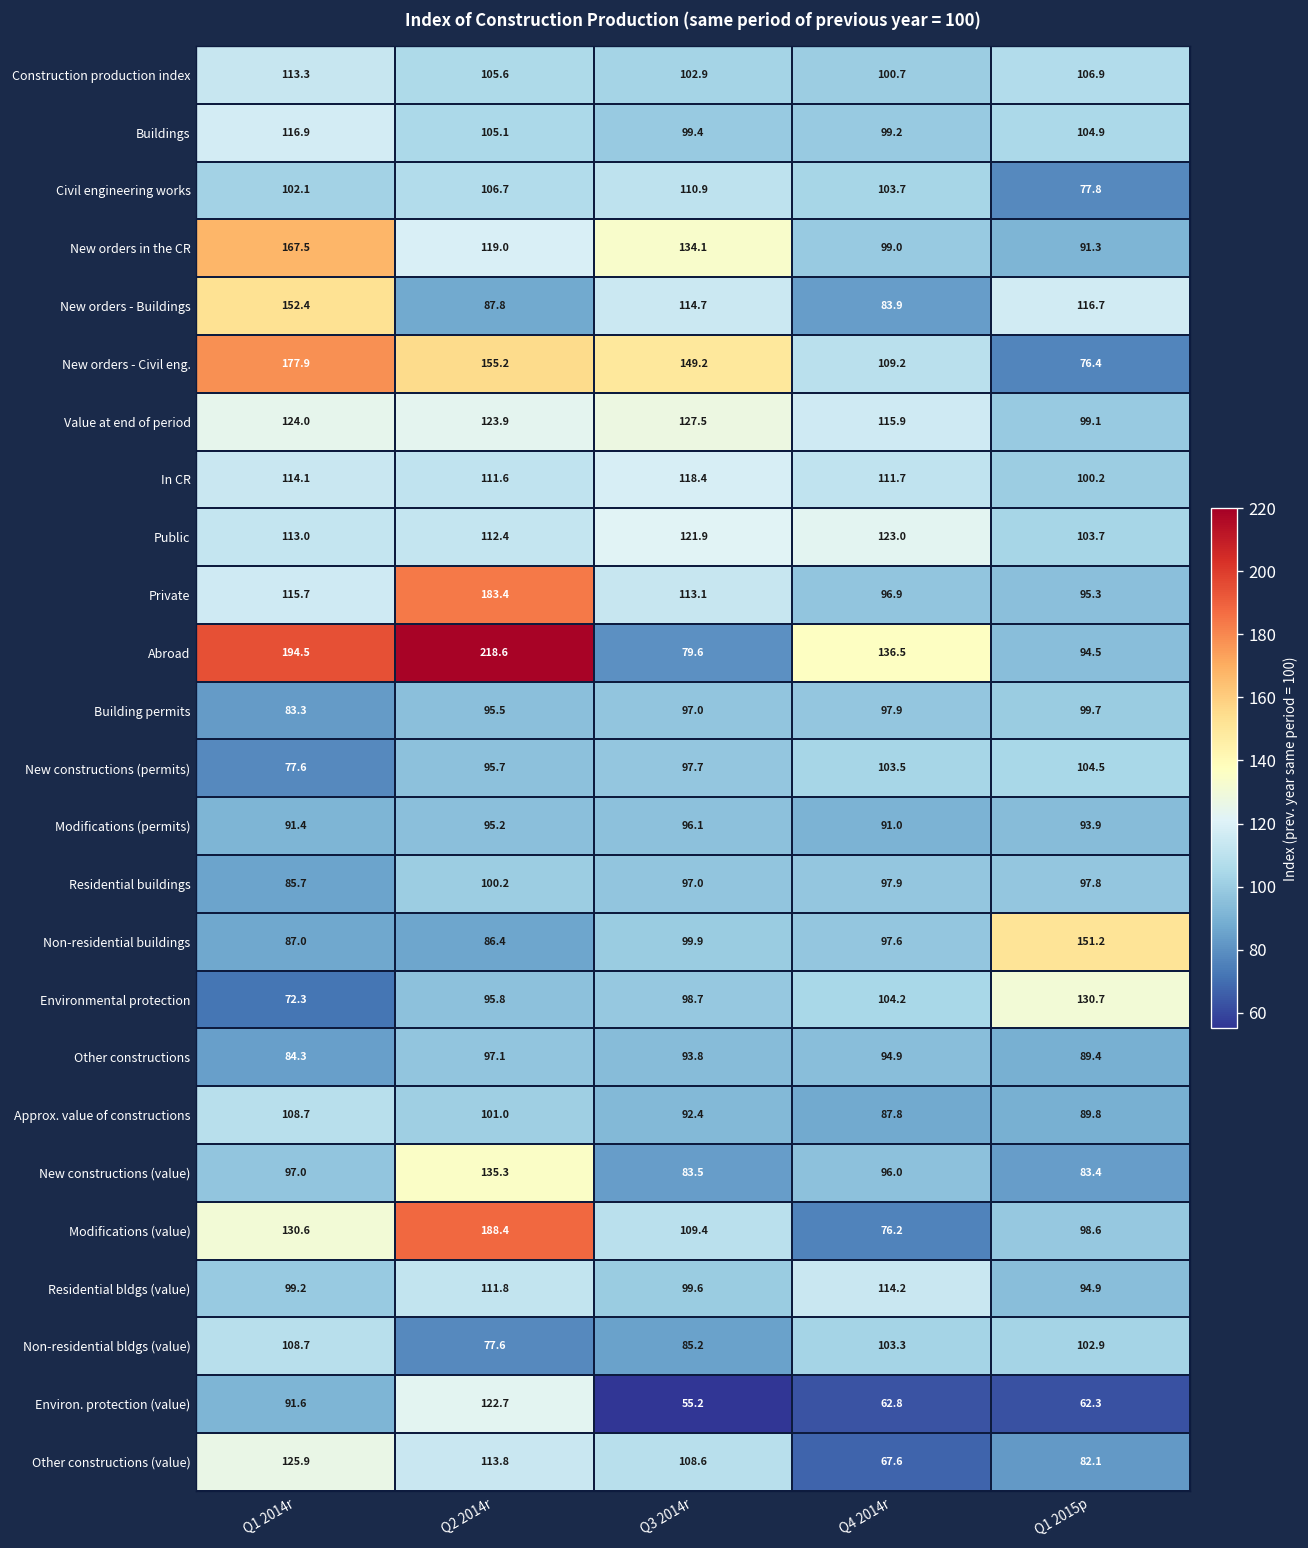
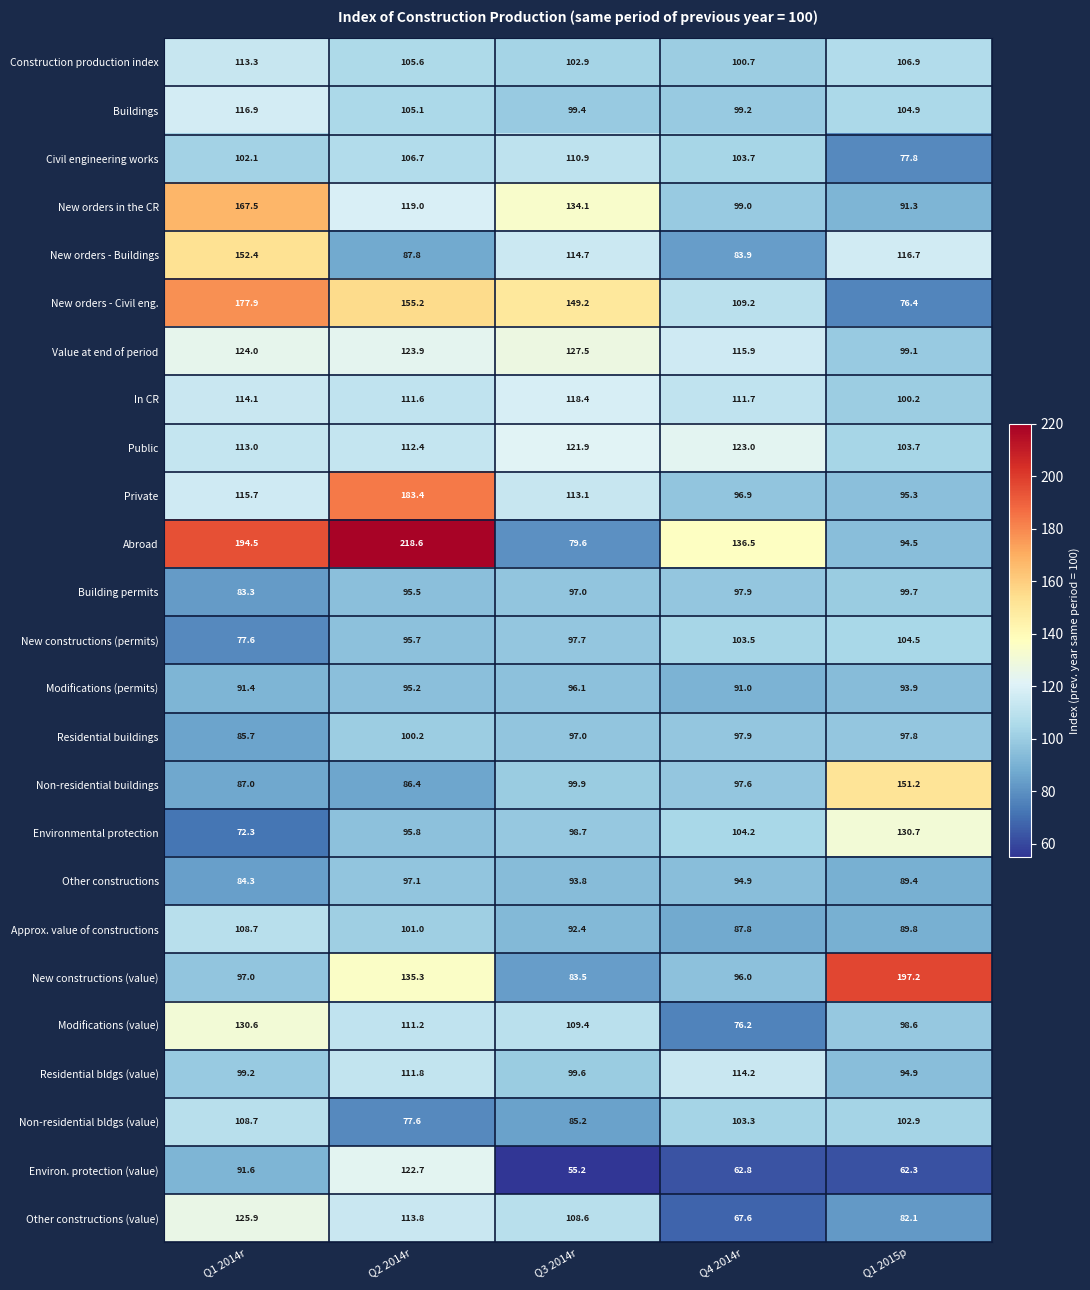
  {
    "Construction production index": {
      "Q1 2014r": 113.3,
      "Q2 2014r": 105.6,
      "Q3 2014r": 102.9,
      "Q4 2014r": 100.7,
      "Q1 2015p": 106.9
    },
    "Buildings": {
      "Q1 2014r": 116.9,
      "Q2 2014r": 105.1,
      "Q3 2014r": 99.4,
      "Q4 2014r": 99.2,
      "Q1 2015p": 104.9
    },
    "Civil engineering works": {
      "Q1 2014r": 102.1,
      "Q2 2014r": 106.7,
      "Q3 2014r": 110.9,
      "Q4 2014r": 103.7,
      "Q1 2015p": 77.8
    },
    "New orders in the CR": {
      "Q1 2014r": 167.5,
      "Q2 2014r": 119.0,
      "Q3 2014r": 134.1,
      "Q4 2014r": 99.0,
      "Q1 2015p": 91.3
    },
    "New orders - Buildings": {
      "Q1 2014r": 152.4,
      "Q2 2014r": 87.8,
      "Q3 2014r": 114.7,
      "Q4 2014r": 83.9,
      "Q1 2015p": 116.7
    },
    "New orders - Civil eng.": {
      "Q1 2014r": 177.9,
      "Q2 2014r": 155.2,
      "Q3 2014r": 149.2,
      "Q4 2014r": 109.2,
      "Q1 2015p": 76.4
    },
    "Value at end of period": {
      "Q1 2014r": 124.0,
      "Q2 2014r": 123.9,
      "Q3 2014r": 127.5,
      "Q4 2014r": 115.9,
      "Q1 2015p": 99.1
    },
    "In CR": {
      "Q1 2014r": 114.1,
      "Q2 2014r": 111.6,
      "Q3 2014r": 118.4,
      "Q4 2014r": 111.7,
      "Q1 2015p": 100.2
    },
    "Public": {
      "Q1 2014r": 113.0,
      "Q2 2014r": 112.4,
      "Q3 2014r": 121.9,
      "Q4 2014r": 123.0,
      "Q1 2015p": 103.7
    },
    "Private": {
      "Q1 2014r": 115.7,
      "Q2 2014r": 183.4,
      "Q3 2014r": 113.1,
      "Q4 2014r": 96.9,
      "Q1 2015p": 95.3
    },
    "Abroad": {
      "Q1 2014r": 194.5,
      "Q2 2014r": 218.6,
      "Q3 2014r": 79.6,
      "Q4 2014r": 136.5,
      "Q1 2015p": 94.5
    },
    "Building permits": {
      "Q1 2014r": 83.3,
      "Q2 2014r": 95.5,
      "Q3 2014r": 97.0,
      "Q4 2014r": 97.9,
      "Q1 2015p": 99.7
    },
    "New constructions (permits)": {
      "Q1 2014r": 77.6,
      "Q2 2014r": 95.7,
      "Q3 2014r": 97.7,
      "Q4 2014r": 103.5,
      "Q1 2015p": 104.5
    },
    "Modifications (permits)": {
      "Q1 2014r": 91.4,
      "Q2 2014r": 95.2,
      "Q3 2014r": 96.1,
      "Q4 2014r": 91.0,
      "Q1 2015p": 93.9
    },
    "Residential buildings": {
      "Q1 2014r": 85.7,
      "Q2 2014r": 100.2,
      "Q3 2014r": 97.0,
      "Q4 2014r": 97.9,
      "Q1 2015p": 97.8
    },
    "Non-residential buildings": {
      "Q1 2014r": 87.0,
      "Q2 2014r": 86.4,
      "Q3 2014r": 99.9,
      "Q4 2014r": 97.6,
      "Q1 2015p": 151.2
    },
    "Environmental protection": {
      "Q1 2014r": 72.3,
      "Q2 2014r": 95.8,
      "Q3 2014r": 98.7,
      "Q4 2014r": 104.2,
      "Q1 2015p": 130.7
    },
    "Other constructions": {
      "Q1 2014r": 84.3,
      "Q2 2014r": 97.1,
      "Q3 2014r": 93.8,
      "Q4 2014r": 94.9,
      "Q1 2015p": 89.4
    },
    "Approx. value of constructions": {
      "Q1 2014r": 108.7,
      "Q2 2014r": 101.0,
      "Q3 2014r": 92.4,
      "Q4 2014r": 87.8,
      "Q1 2015p": 89.8
    },
    "New constructions (value)": {
      "Q1 2014r": 97.0,
      "Q2 2014r": 135.3,
      "Q3 2014r": 83.5,
      "Q4 2014r": 96.0,
-     "Q1 2015p": 83.4
+     "Q1 2015p": 197.2
    },
    "Modifications (value)": {
      "Q1 2014r": 130.6,
-     "Q2 2014r": 188.4,
+     "Q2 2014r": 111.2,
      "Q3 2014r": 109.4,
      "Q4 2014r": 76.2,
      "Q1 2015p": 98.6
    },
    "Residential bldgs (value)": {
      "Q1 2014r": 99.2,
      "Q2 2014r": 111.8,
      "Q3 2014r": 99.6,
      "Q4 2014r": 114.2,
      "Q1 2015p": 94.9
    },
    "Non-residential bldgs (value)": {
      "Q1 2014r": 108.7,
      "Q2 2014r": 77.6,
      "Q3 2014r": 85.2,
      "Q4 2014r": 103.3,
      "Q1 2015p": 102.9
    },
    "Environ. protection (value)": {
      "Q1 2014r": 91.6,
      "Q2 2014r": 122.7,
      "Q3 2014r": 55.2,
      "Q4 2014r": 62.8,
      "Q1 2015p": 62.3
    },
    "Other constructions (value)": {
      "Q1 2014r": 125.9,
      "Q2 2014r": 113.8,
      "Q3 2014r": 108.6,
      "Q4 2014r": 67.6,
      "Q1 2015p": 82.1
    }
  }
